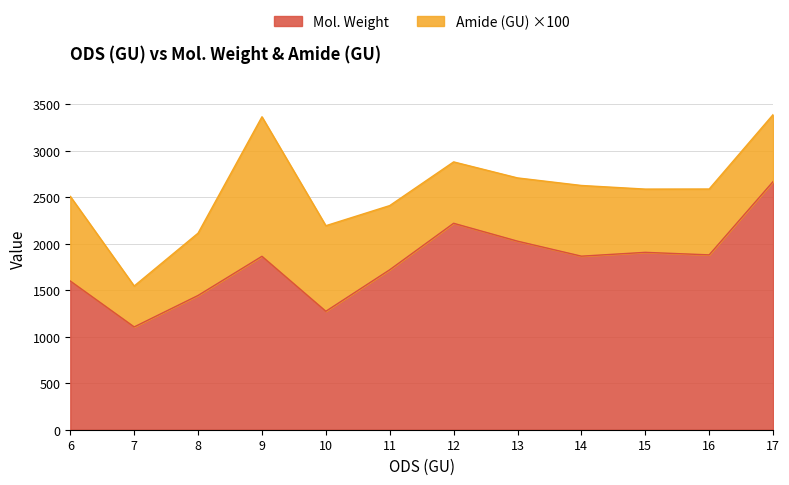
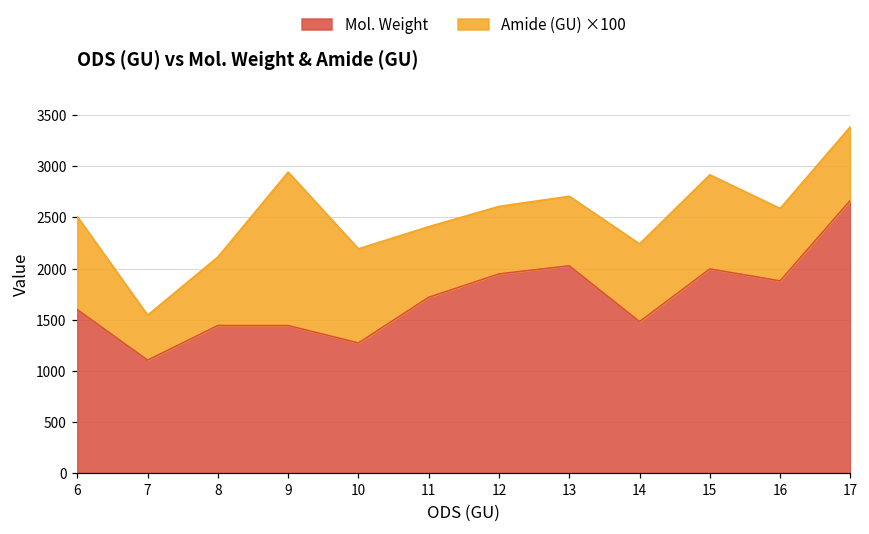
  {
    "Mol. Weight": {
      "6": 1600,
      "7": 1100,
      "8": 1400,
-     "9": 1900,
+     "9": 1400,
      "10": 1300,
      "11": 1700,
-     "12": 2200,
+     "12": 1900,
      "13": 2000,
-     "14": 1900,
-     "15": 1900,
+     "14": 1500,
+     "15": 2000,
      "16": 1900,
      "17": 2700
    },
    "Amide (GU) ×100": {
      "6": 900,
      "7": 400,
      "8": 700,
      "9": 1500,
      "10": 900,
      "11": 700,
      "12": 700,
      "13": 700,
      "14": 800,
-     "15": 700,
+     "15": 900,
      "16": 700,
      "17": 700
    }
  }
